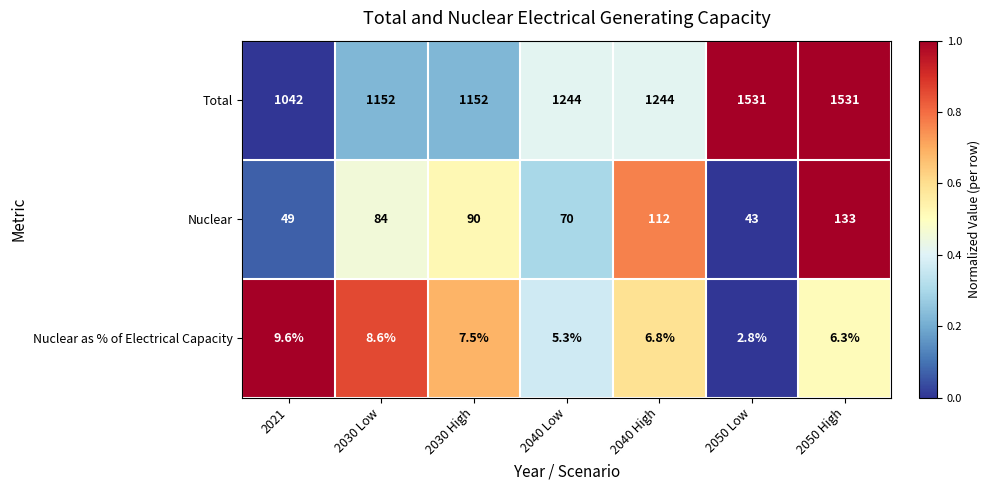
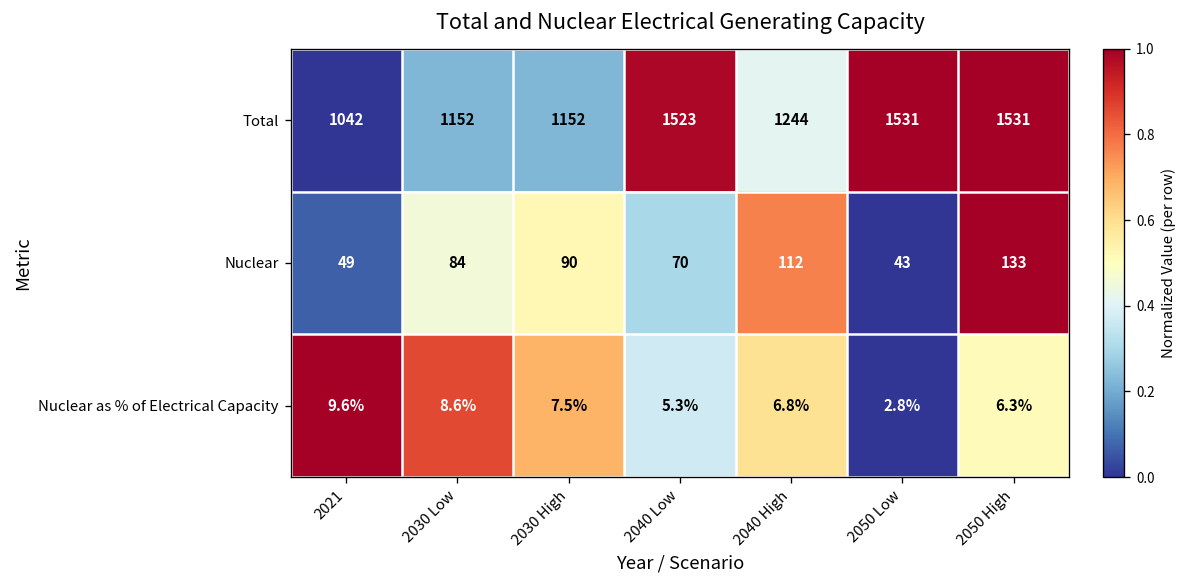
  {
    "Total": {
      "2021": "1042",
      "2030 Low": "1152",
      "2030 High": "1152",
-     "2040 Low": "1244",
+     "2040 Low": "1523",
      "2040 High": "1244",
      "2050 Low": "1531",
      "2050 High": "1531"
    },
    "Nuclear": {
      "2021": "49",
      "2030 Low": "84",
      "2030 High": "90",
      "2040 Low": "70",
      "2040 High": "112",
      "2050 Low": "43",
      "2050 High": "133"
    },
    "Nuclear as % of Electrical Capacity": {
      "2021": "9.6%",
      "2030 Low": "8.6%",
      "2030 High": "7.5%",
      "2040 Low": "5.3%",
      "2040 High": "6.8%",
      "2050 Low": "2.8%",
      "2050 High": "6.3%"
    }
  }
